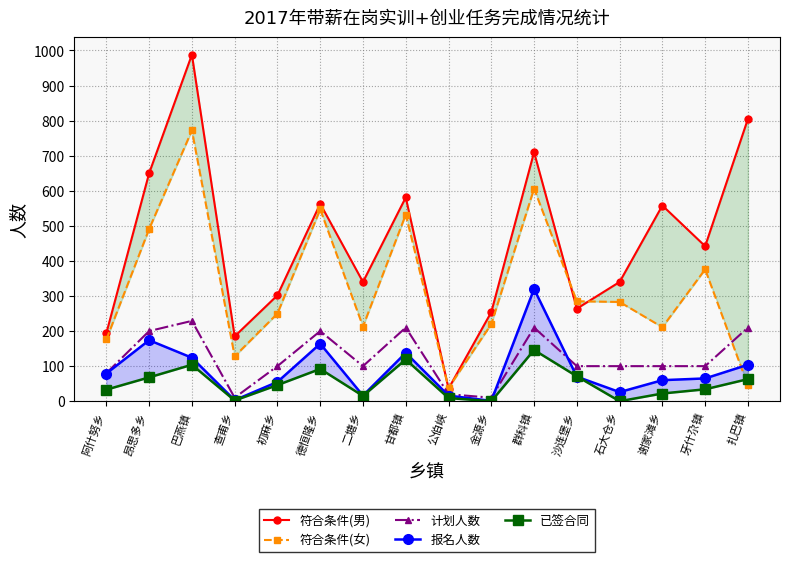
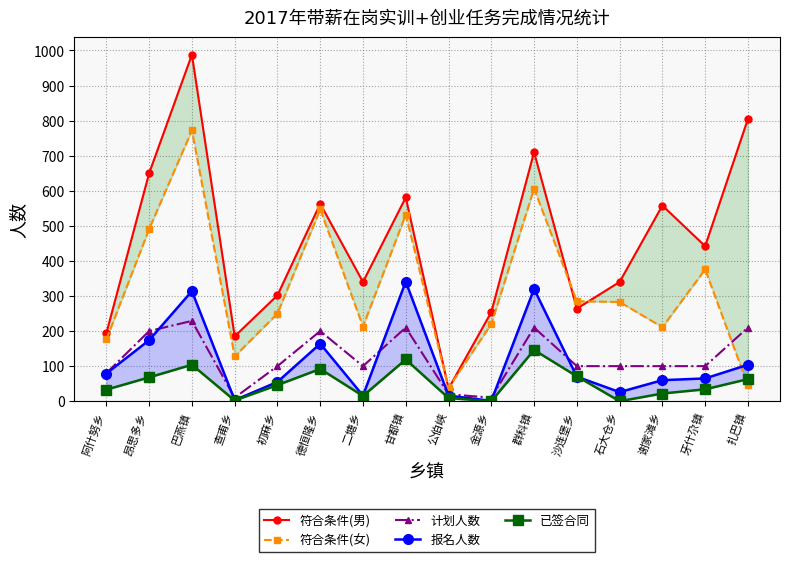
  {
    "符合条件(男)": {
      "沙连堡乡": 260
    },
    "符合条件(女)": {
      "阿什努乡": 180,
      "昂思多乡": 490,
      "巴燕镇": 770,
      "查甫乡": 130,
      "初麻乡": 250,
      "德恒隆乡": 550,
      "二塘乡": 210,
      "甘都镇": 530,
      "金源乡": 220,
      "群科镇": 610,
      "石大仓乡": 280,
      "谢家滩乡": 210,
      "牙什尕镇": 380,
      "扎巴镇": 50
    },
    "计划人数": {
      "昂思多乡": 200,
      "巴燕镇": 230,
      "初麻乡": 100,
      "德恒隆乡": 200,
      "二塘乡": 100,
      "甘都镇": 210,
      "金源乡": 10,
      "群科镇": 210,
      "沙连堡乡": 100,
      "石大仓乡": 100,
      "谢家滩乡": 100,
      "牙什尕镇": 100,
      "扎巴镇": 210
    },
    "报名人数": {
      "昂思多乡": 170,
-     "巴燕镇": 120,
+     "巴燕镇": 310,
      "初麻乡": 60,
      "德恒隆乡": 160,
-     "甘都镇": 140,
+     "甘都镇": 340,
      "群科镇": 320,
      "石大仓乡": 30,
      "谢家滩乡": 60,
      "牙什尕镇": 70,
      "扎巴镇": 100
    }
  }
